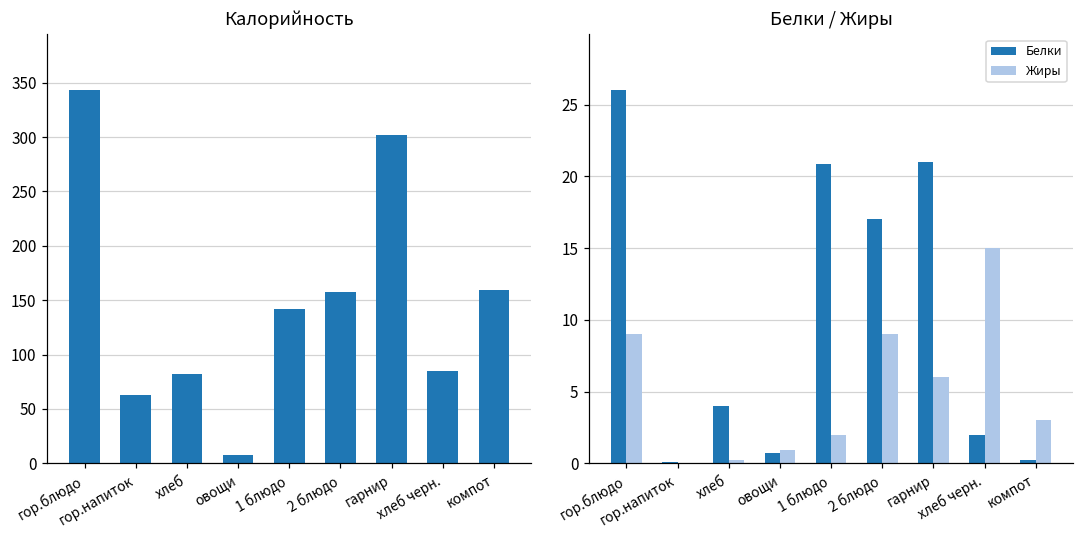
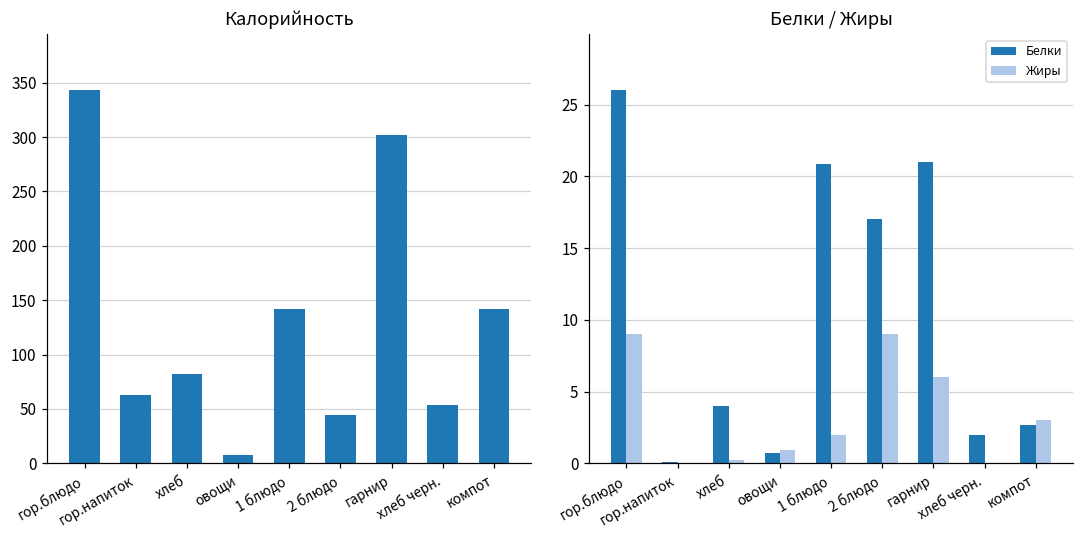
  {
    "Калорийность": {
      "гор.блюдо": 340,
      "гор.напиток": 60,
      "хлеб": 80,
      "овощи": 10,
      "1 блюдо": 140,
-     "2 блюдо": 160,
+     "2 блюдо": 40,
      "гарнир": 300,
-     "хлеб черн.": 90,
-     "компот": 160
+     "хлеб черн.": 50,
+     "компот": 140
    },
    "Белки / Жиры": {
      "Белки": {
        "гор.блюдо": 26.0,
        "хлеб": 4.0,
        "овощи": 0.7,
        "1 блюдо": 20.9,
        "2 блюдо": 17.0,
        "гарнир": 21.0,
        "хлеб черн.": 2.0,
-       "компот": 0.2
+       "компот": 2.7
      },
      "Жиры": {
        "гор.блюдо": 9,
        "гор.напиток": 0,
        "хлеб": 0.2,
        "овощи": 1,
        "1 блюдо": 2,
        "2 блюдо": 9,
        "гарнир": 6,
-       "хлеб черн.": 15,
+       "хлеб черн.": 0,
        "компот": 3
      }
    }
  }
